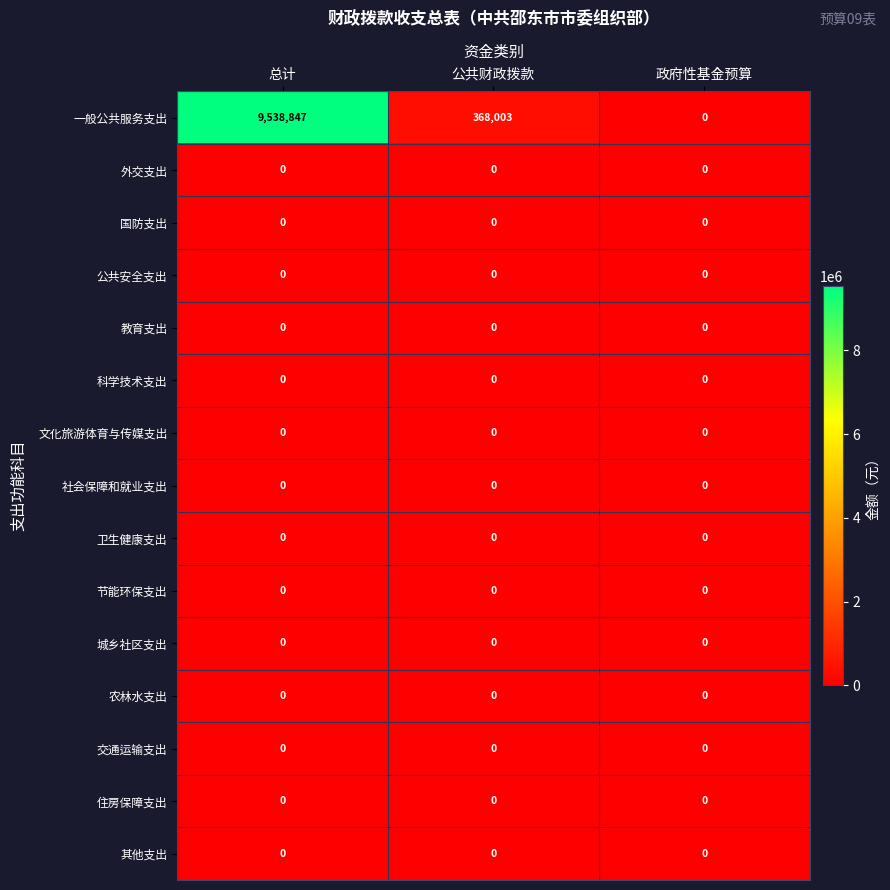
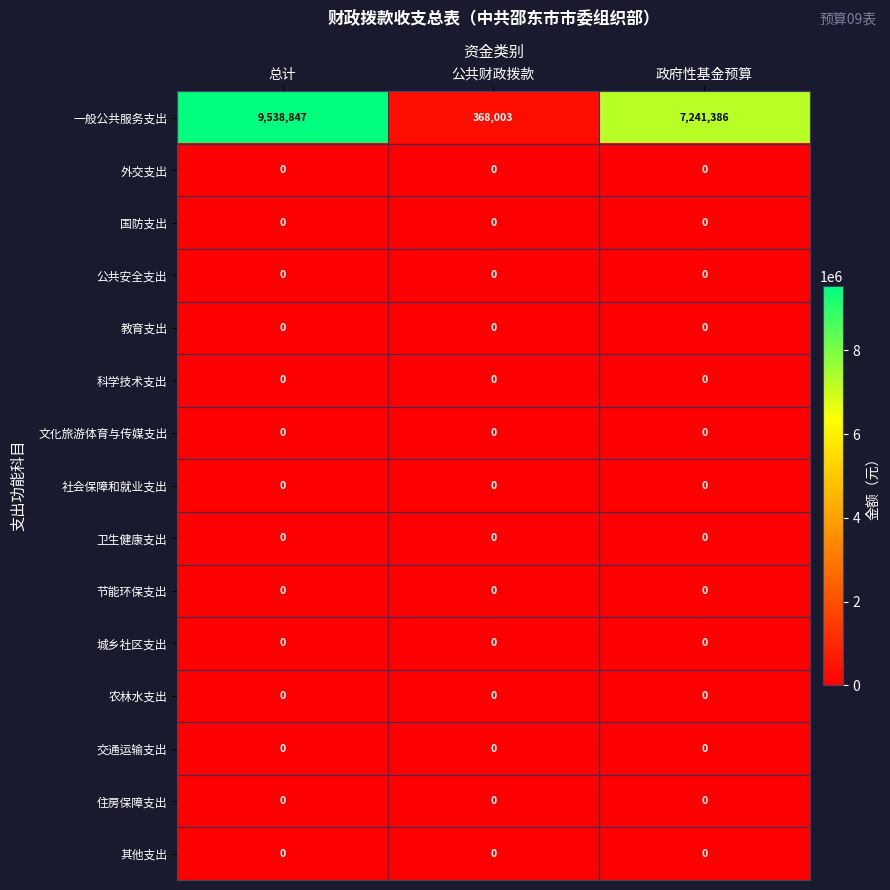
  {
    "一般公共服务支出": {
      "总计": "9,538,847",
      "公共财政拨款": "368,003",
-     "政府性基金预算": "0"
+     "政府性基金预算": "7,241,386"
    },
    "外交支出": {
      "总计": "0",
      "公共财政拨款": "0",
      "政府性基金预算": "0"
    },
    "国防支出": {
      "总计": "0",
      "公共财政拨款": "0",
      "政府性基金预算": "0"
    },
    "公共安全支出": {
      "总计": "0",
      "公共财政拨款": "0",
      "政府性基金预算": "0"
    },
    "教育支出": {
      "总计": "0",
      "公共财政拨款": "0",
      "政府性基金预算": "0"
    },
    "科学技术支出": {
      "总计": "0",
      "公共财政拨款": "0",
      "政府性基金预算": "0"
    },
    "文化旅游体育与传媒支出": {
      "总计": "0",
      "公共财政拨款": "0",
      "政府性基金预算": "0"
    },
    "社会保障和就业支出": {
      "总计": "0",
      "公共财政拨款": "0",
      "政府性基金预算": "0"
    },
    "卫生健康支出": {
      "总计": "0",
      "公共财政拨款": "0",
      "政府性基金预算": "0"
    },
    "节能环保支出": {
      "总计": "0",
      "公共财政拨款": "0",
      "政府性基金预算": "0"
    },
    "城乡社区支出": {
      "总计": "0",
      "公共财政拨款": "0",
      "政府性基金预算": "0"
    },
    "农林水支出": {
      "总计": "0",
      "公共财政拨款": "0",
      "政府性基金预算": "0"
    },
    "交通运输支出": {
      "总计": "0",
      "公共财政拨款": "0",
      "政府性基金预算": "0"
    },
    "住房保障支出": {
      "总计": "0",
      "公共财政拨款": "0",
      "政府性基金预算": "0"
    },
    "其他支出": {
      "总计": "0",
      "公共财政拨款": "0",
      "政府性基金预算": "0"
    }
  }
